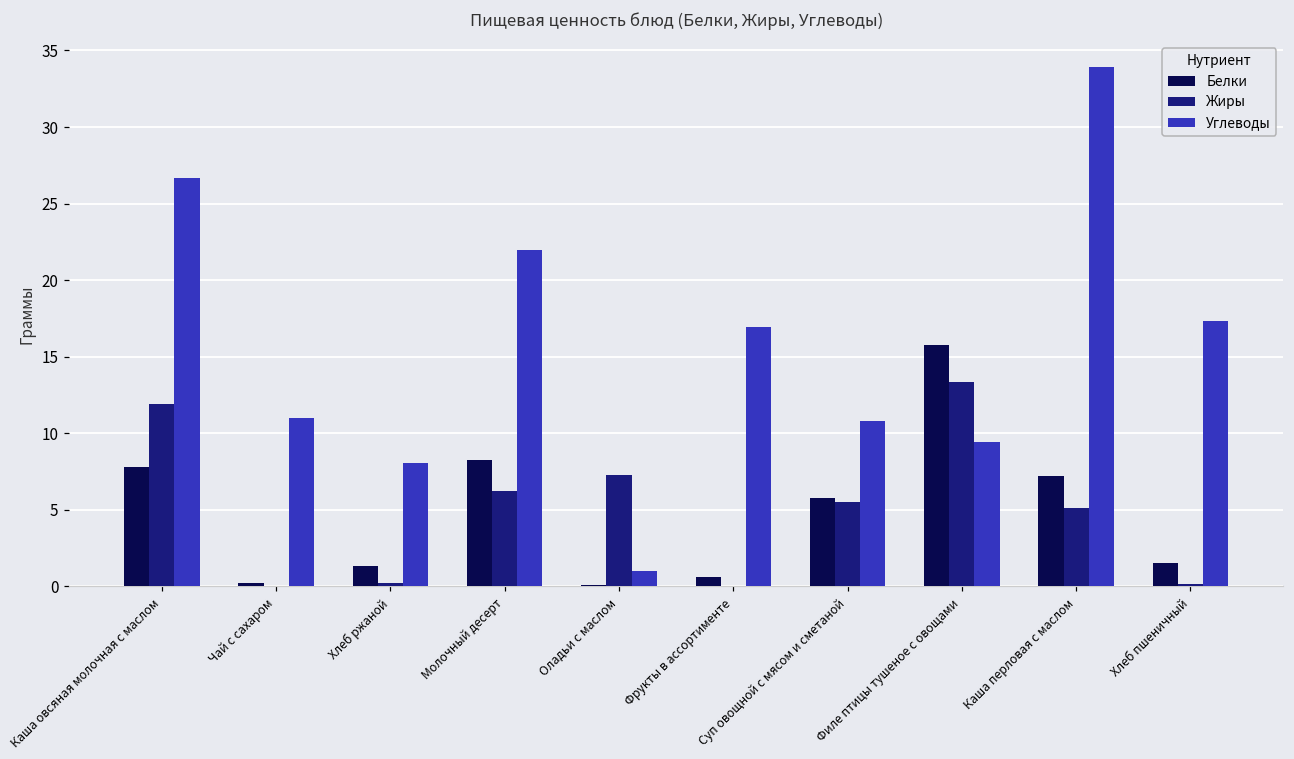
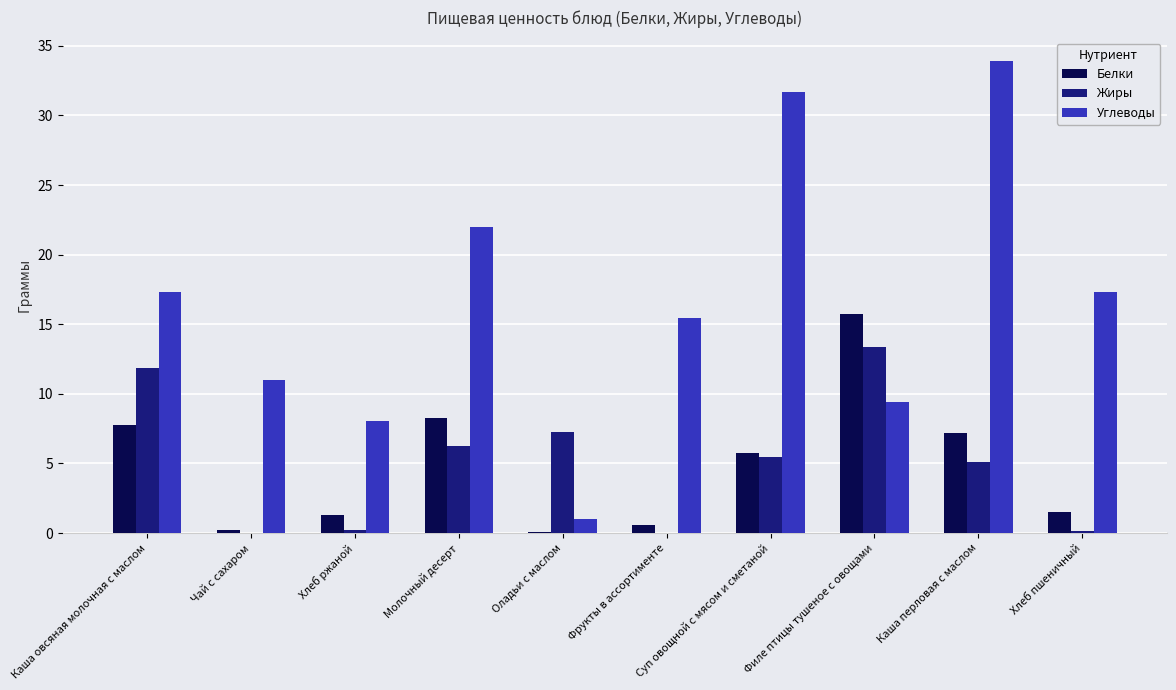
  {
    "Углеводы": {
-     "Каша овсяная молочная с маслом": 26.7,
+     "Каша овсяная молочная с маслом": 17.3,
      "Чай с сахаром": 11.0,
      "Хлеб ржаной": 8.0,
      "Молочный десерт": 22.0,
      "Оладьи с маслом": 1.0,
-     "Фрукты в ассортименте": 17.0,
-     "Суп овощной с мясом и сметаной": 10.8,
+     "Фрукты в ассортименте": 15.5,
+     "Суп овощной с мясом и сметаной": 31.7,
      "Филе птицы тушеное с овощами": 9.4,
      "Каша перловая с маслом": 33.9,
      "Хлеб пшеничный": 17.3
    }
  }
